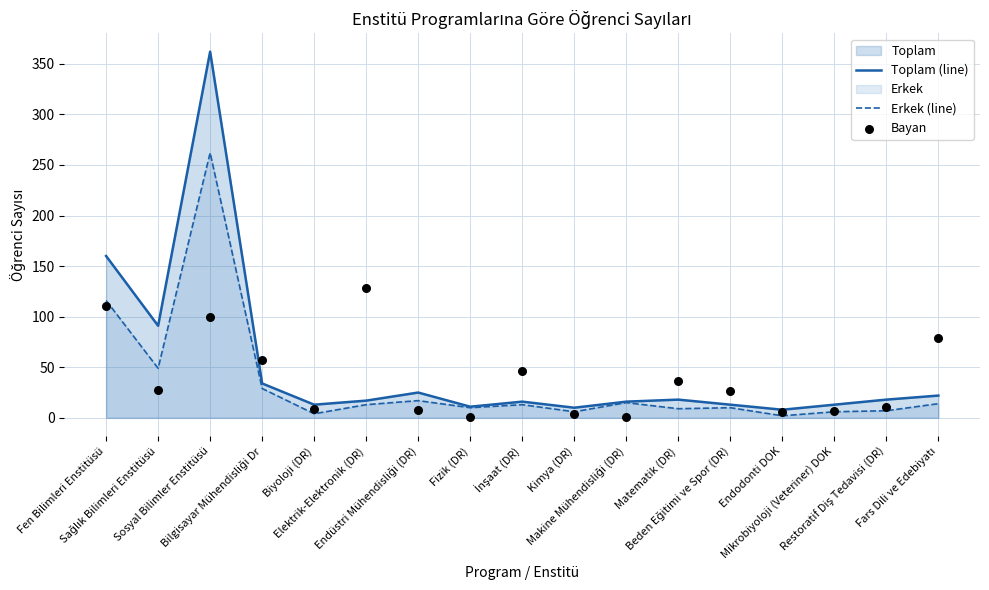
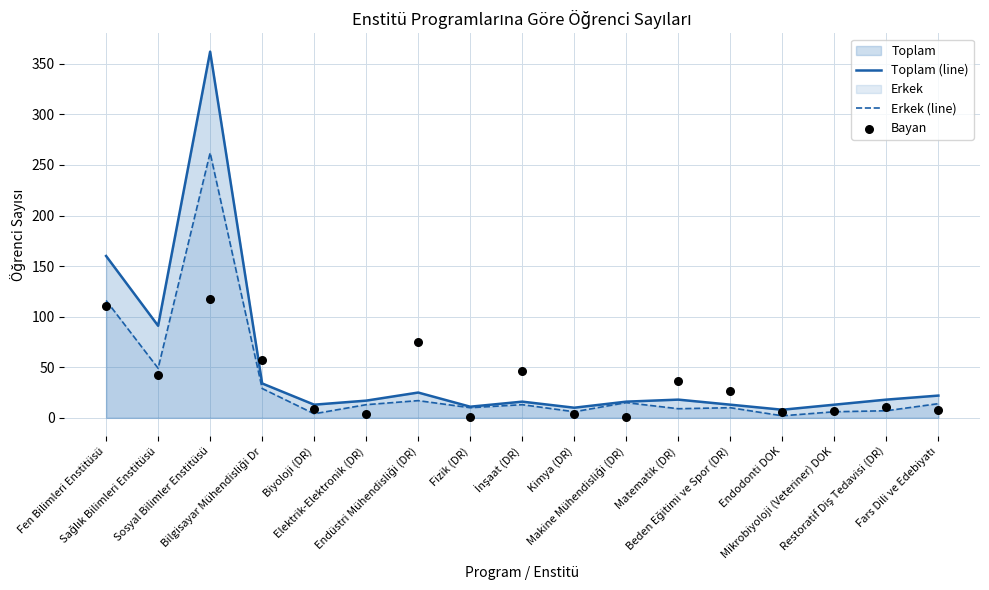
  {
    "Bayan": {
-     "Sağlık Bilimleri Enstitüsü": 28,
-     "Sosyal Bilimler Enstitüsü": 100,
-     "Elektrik-Elektronik (DR)": 128,
-     "Endüstri Mühendisliği (DR)": 8,
-     "Fars Dili ve Edebiyatı": 79
+     "Sağlık Bilimleri Enstitüsü": 42,
+     "Sosyal Bilimler Enstitüsü": 117,
+     "Elektrik-Elektronik (DR)": 4,
+     "Endüstri Mühendisliği (DR)": 75,
+     "Fars Dili ve Edebiyatı": 8
    }
  }
